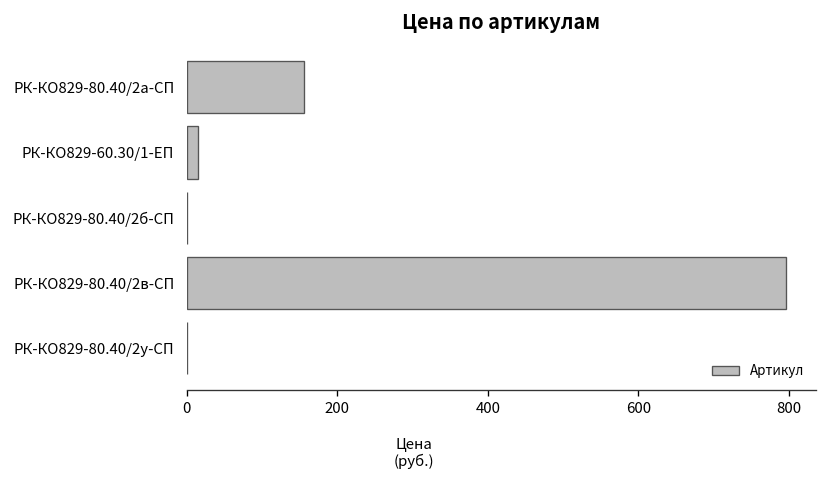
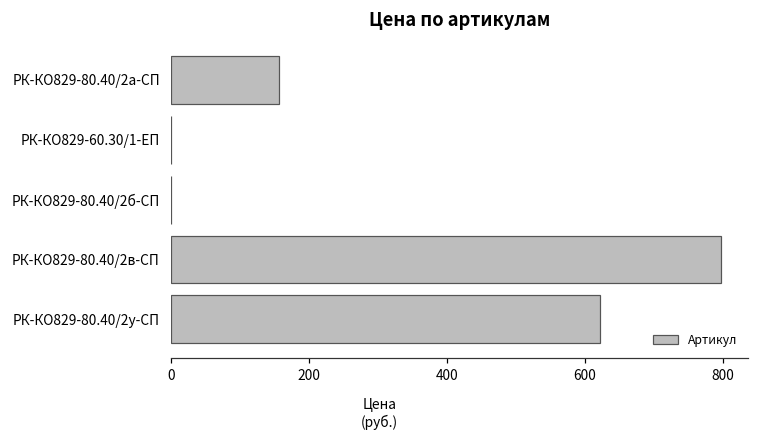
  {
    "РК-КО829-80.40/2а-СП": 160,
-   "РК-КО829-60.30/1-ЕП": 10,
+   "РК-КО829-60.30/1-ЕП": 0,
    "РК-КО829-80.40/2б-СП": 0,
    "РК-КО829-80.40/2в-СП": 800,
-   "РК-КО829-80.40/2у-СП": 0
+   "РК-КО829-80.40/2у-СП": 620
  }
